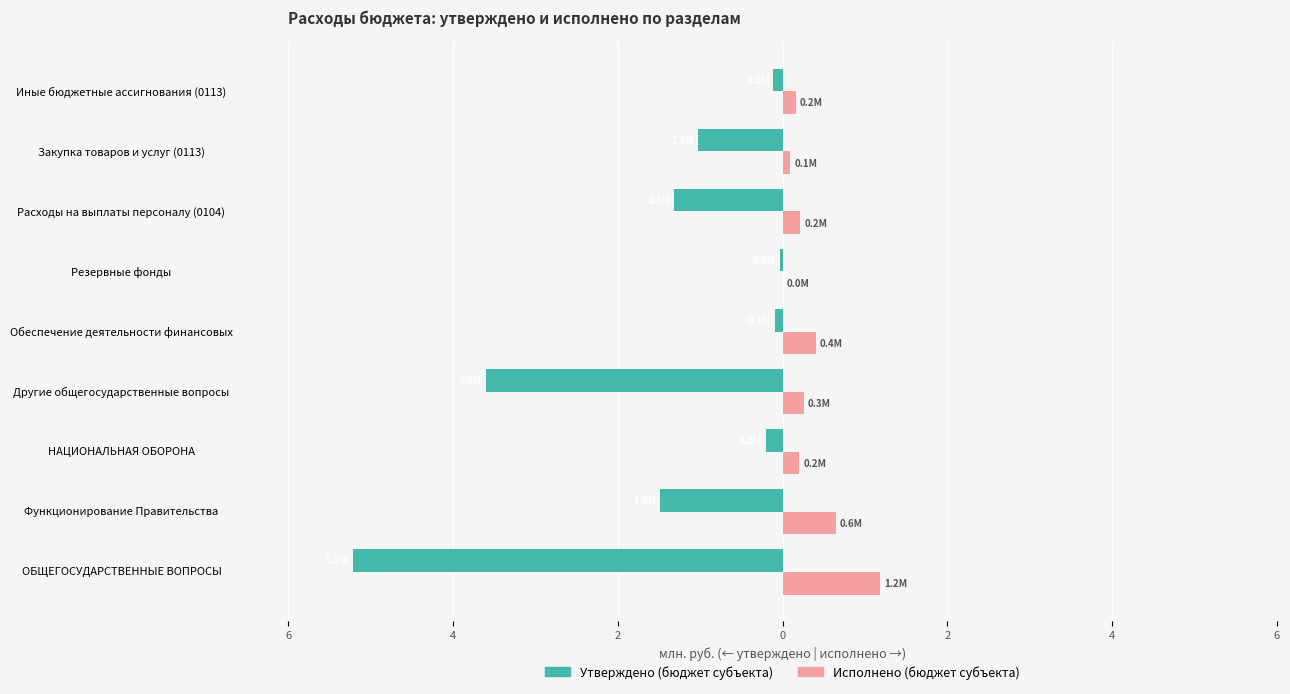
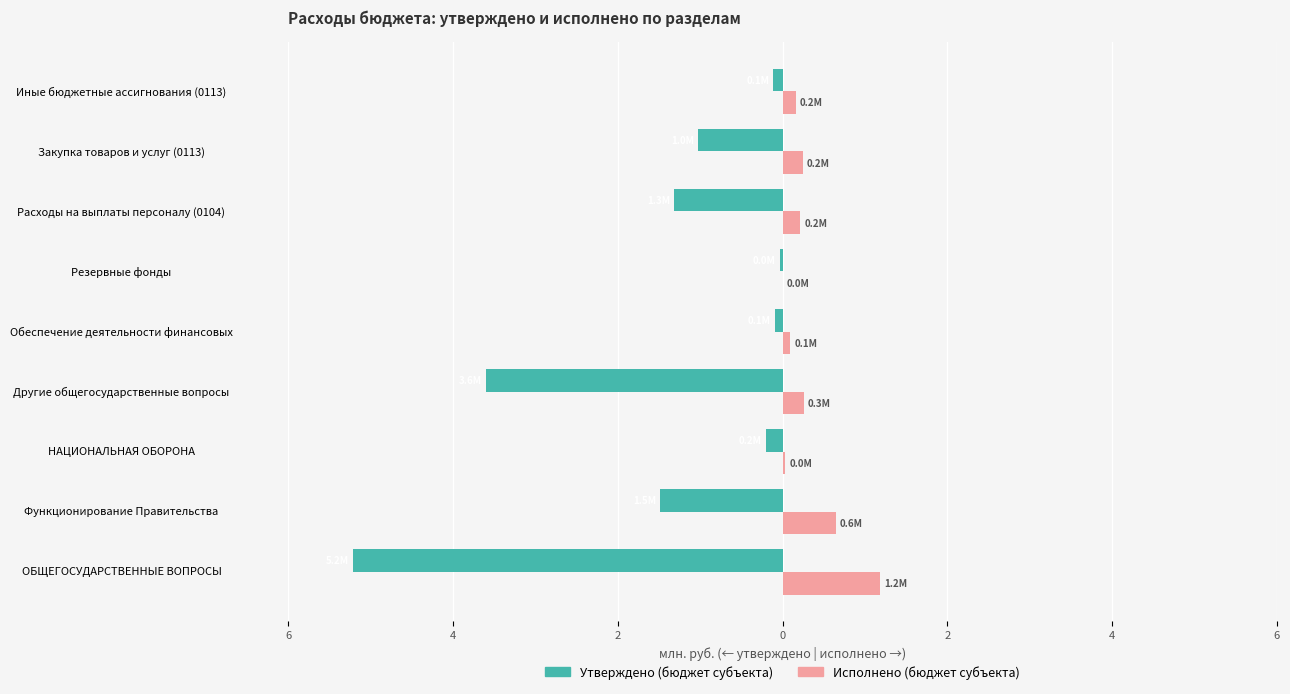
  {
    "Исполнено (бюджет субъекта)": {
      "Иные бюджетные ассигнования (0113)": "0.2M",
-     "Закупка товаров и услуг (0113)": "0.1M",
+     "Закупка товаров и услуг (0113)": "0.2M",
      "Расходы на выплаты персоналу (0104)": "0.2M",
      "Резервные фонды": "0.0M",
-     "Обеспечение деятельности финансовых": "0.4M",
+     "Обеспечение деятельности финансовых": "0.1M",
      "Другие общегосударственные вопросы": "0.3M",
-     "НАЦИОНАЛЬНАЯ ОБОРОНА": "0.2M",
+     "НАЦИОНАЛЬНАЯ ОБОРОНА": "0.0M",
      "Функционирование Правительства": "0.6M",
      "ОБЩЕГОСУДАРСТВЕННЫЕ ВОПРОСЫ": "1.2M"
    }
  }
